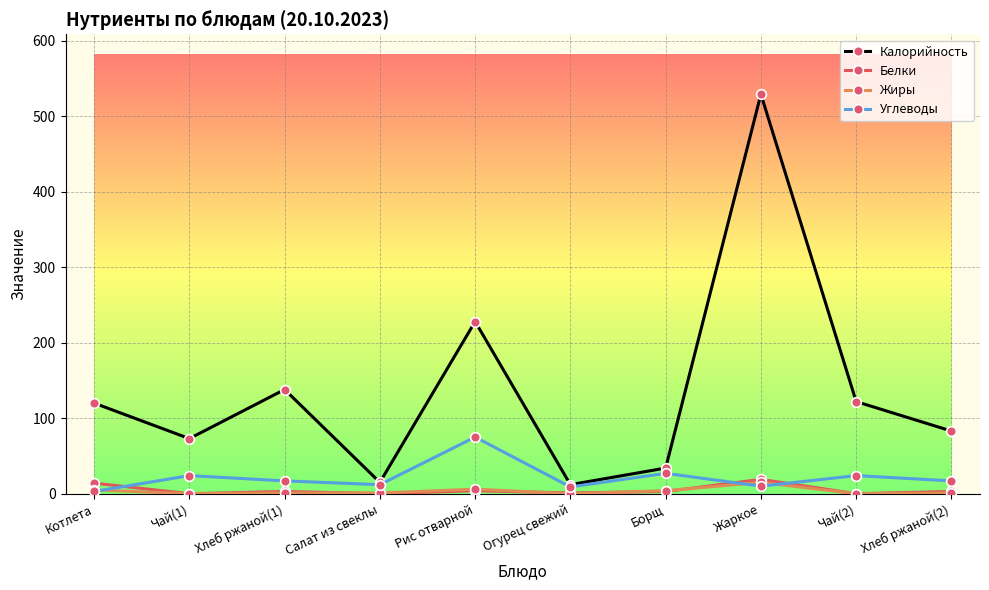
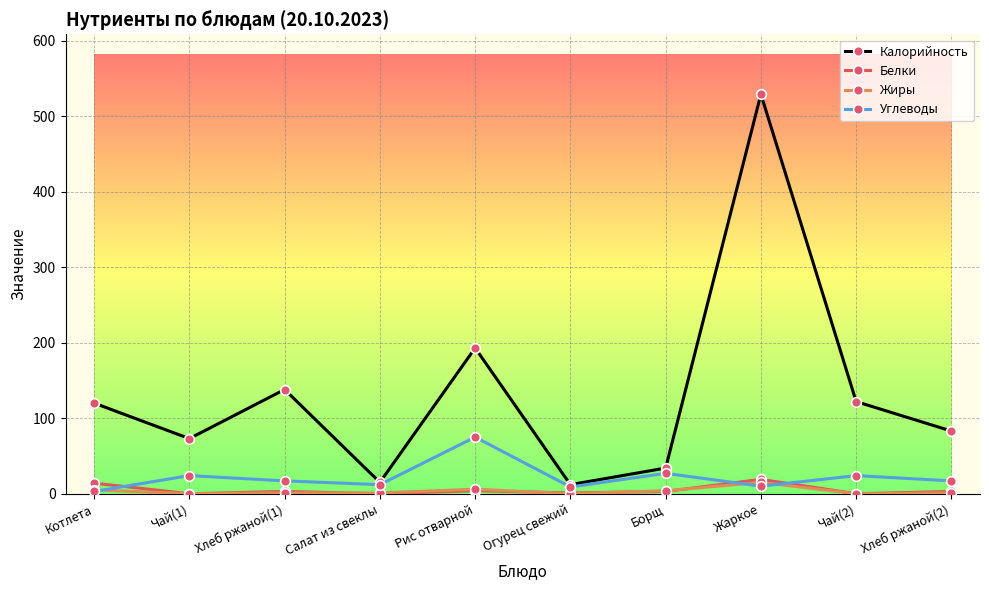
  {
    "Калорийность": {
      "Котлета": 120,
      "Чай(1)": 70,
      "Хлеб ржаной(1)": 140,
-     "Рис отварной": 230,
+     "Рис отварной": 190,
      "Борщ": 30,
      "Жаркое": 530,
      "Чай(2)": 120,
      "Хлеб ржаной(2)": 80
    },
    "Углеводы": {
      "Чай(1)": 20,
      "Хлеб ржаной(1)": 20,
      "Рис отварной": 80,
      "Борщ": 30,
      "Жаркое": 10,
      "Чай(2)": 20,
      "Хлеб ржаной(2)": 20
    }
  }
